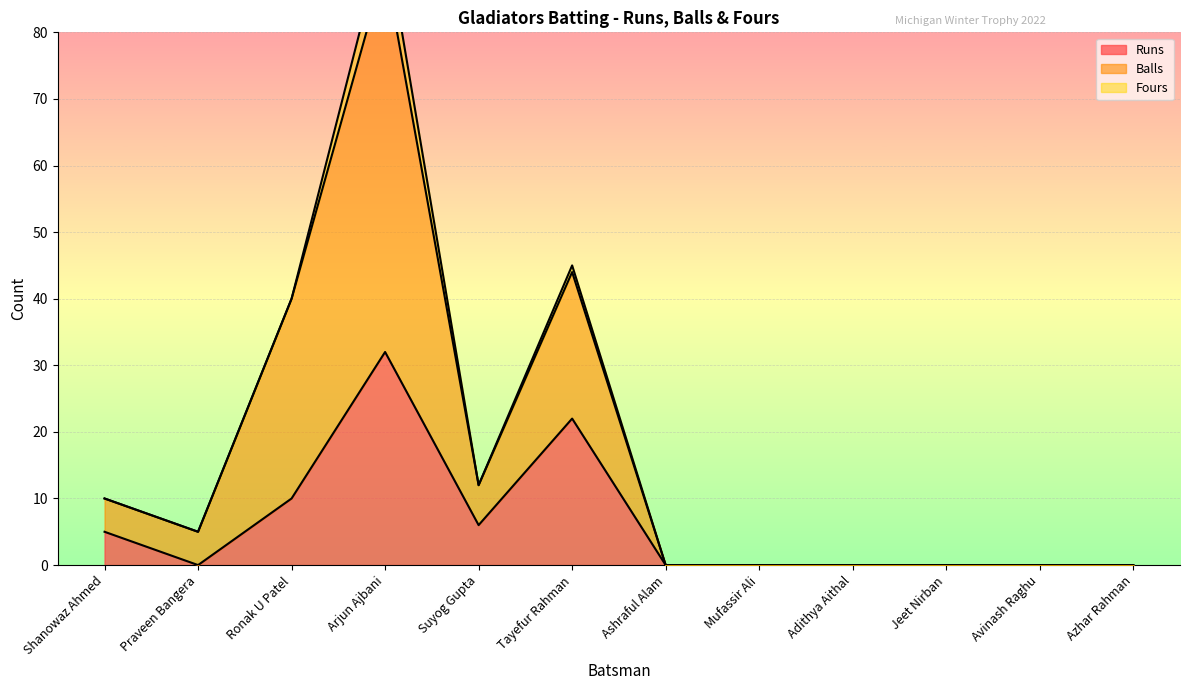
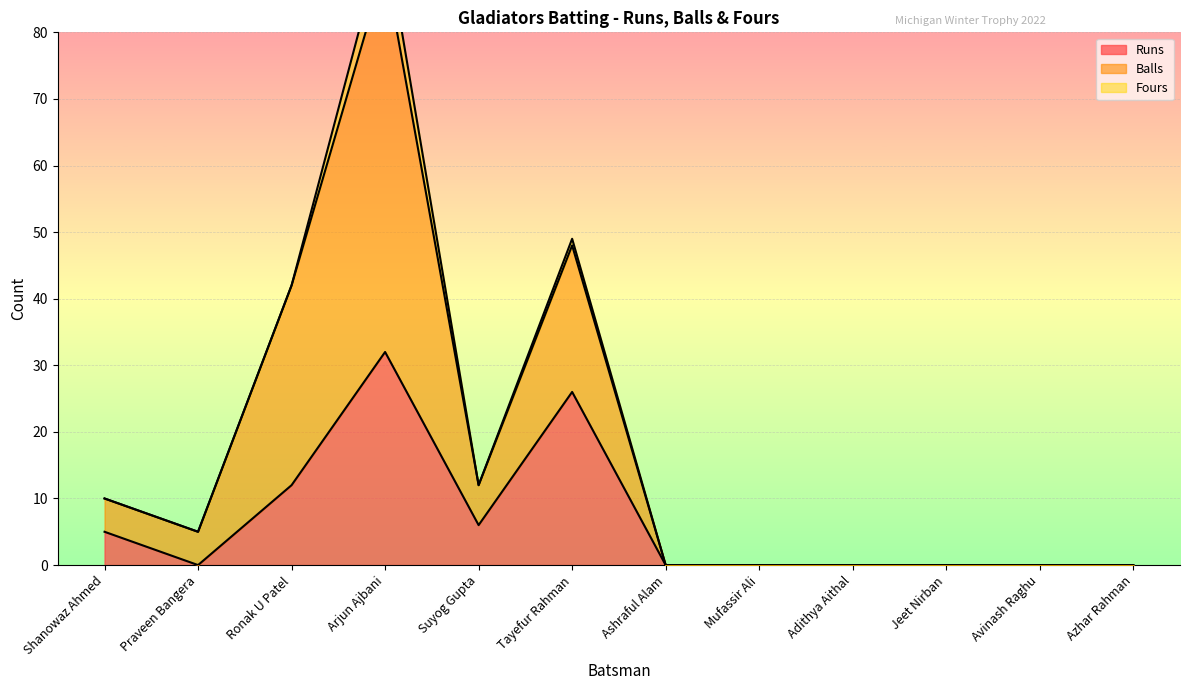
  {
    "Runs": {
      "Shanowaz Ahmed": 5,
      "Praveen Bangera": 0,
-     "Ronak U Patel": 10,
+     "Ronak U Patel": 12,
      "Arjun Ajbani": 32,
      "Suyog Gupta": 6,
-     "Tayefur Rahman": 22
+     "Tayefur Rahman": 26
    }
  }
